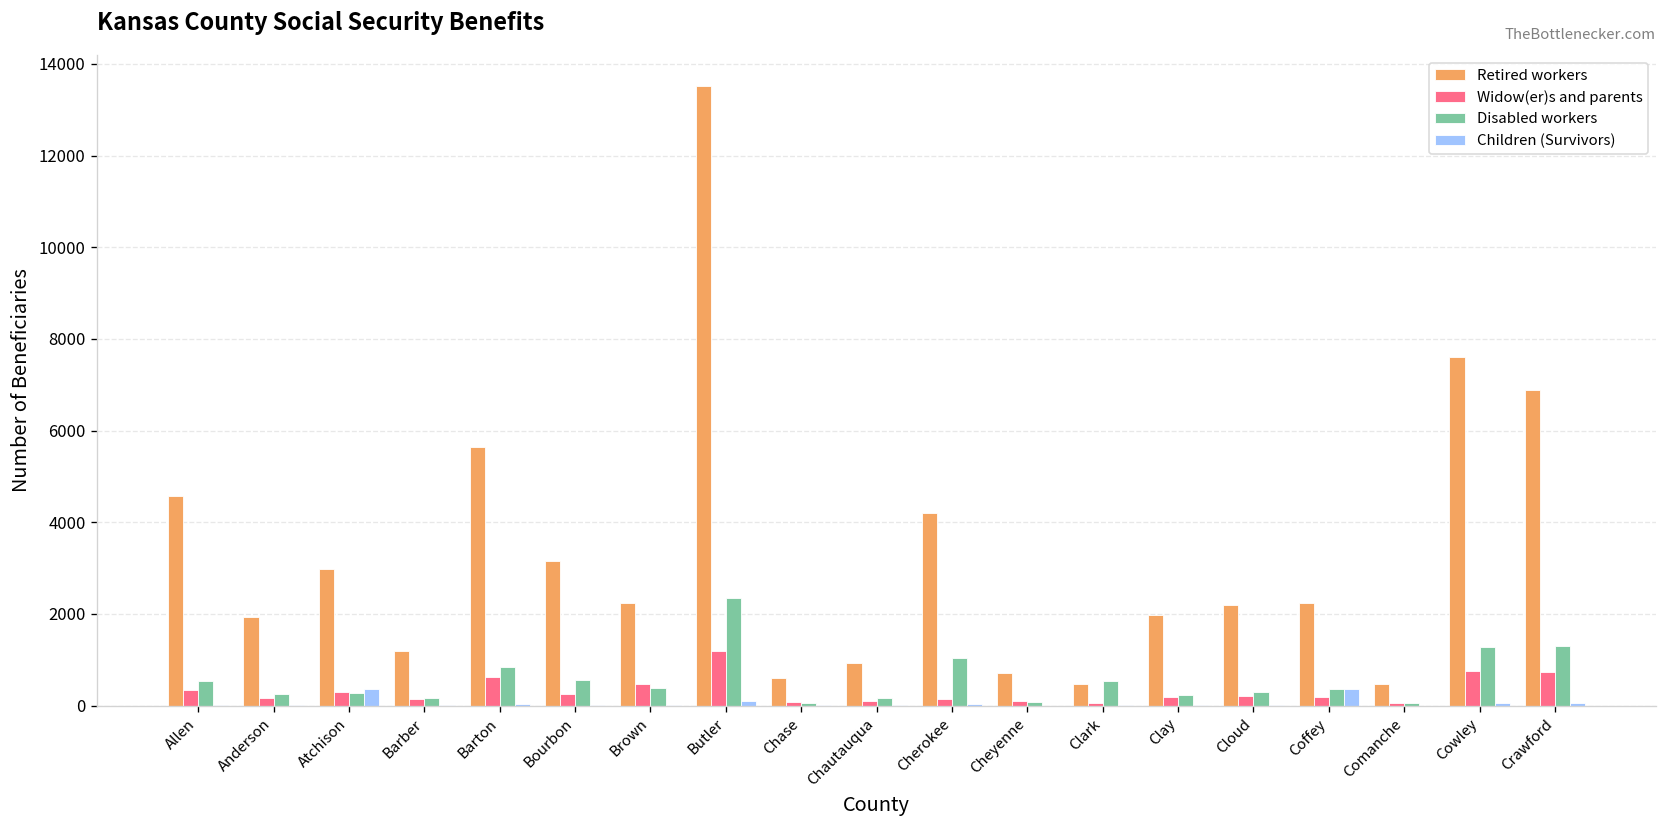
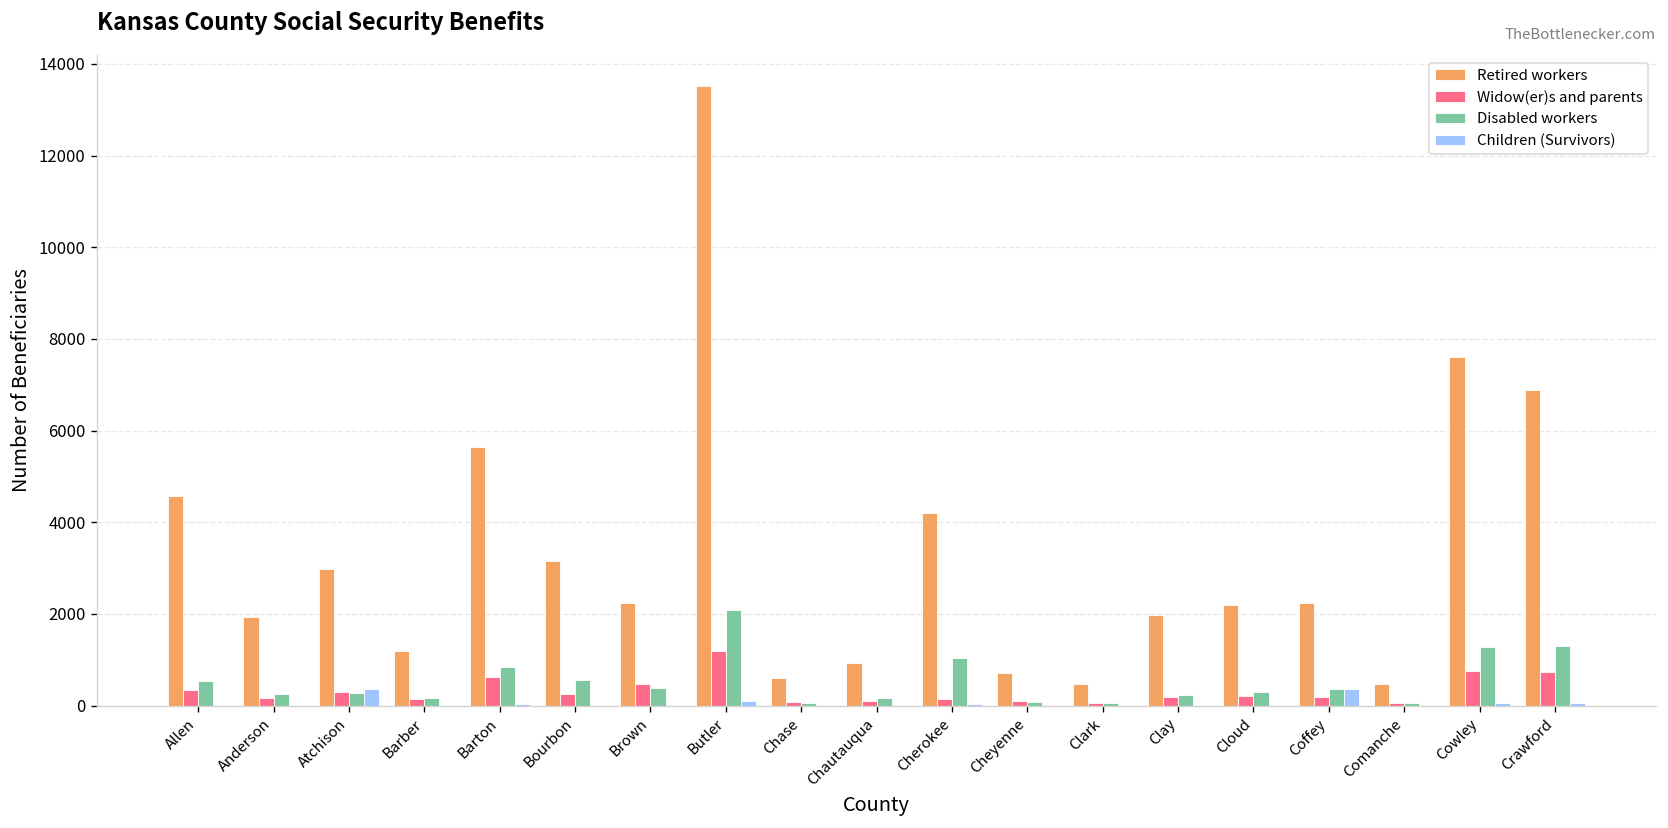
  {
    "Retired workers": {
      "Allen": 4600,
      "Anderson": 1900,
      "Atchison": 3000,
      "Barber": 1200,
      "Barton": 5600,
      "Bourbon": 3200,
      "Brown": 2200,
      "Butler": 13500,
      "Chase": 600,
      "Chautauqua": 900,
      "Cherokee": 4200,
      "Cheyenne": 700,
      "Clark": 500,
      "Clay": 2000,
      "Cloud": 2200,
      "Coffey": 2200,
      "Comanche": 500,
      "Cowley": 7600,
      "Crawford": 6900
    },
    "Widow(er)s and parents": {
      "Allen": 300,
      "Anderson": 200,
      "Atchison": 300,
      "Barber": 100,
      "Barton": 600,
      "Bourbon": 300,
      "Brown": 500,
      "Butler": 1200,
      "Chase": 100,
      "Chautauqua": 100,
      "Cherokee": 200,
      "Cheyenne": 100,
      "Clay": 200,
      "Cloud": 200,
      "Coffey": 200,
      "Cowley": 700,
      "Crawford": 700
    },
    "Disabled workers": {
      "Allen": 500,
      "Anderson": 300,
      "Atchison": 300,
      "Barber": 200,
      "Barton": 800,
      "Bourbon": 600,
      "Brown": 400,
-     "Butler": 2300,
+     "Butler": 2100,
      "Chautauqua": 200,
      "Cherokee": 1000,
      "Cheyenne": 100,
-     "Clark": 500,
+     "Clark": 100,
      "Clay": 200,
      "Cloud": 300,
      "Coffey": 400,
      "Cowley": 1300,
      "Crawford": 1300
    },
    "Children (Survivors)": {
      "Atchison": 400,
      "Butler": 100,
      "Cheyenne": 0,
      "Coffey": 400,
      "Comanche": 0
    }
  }
